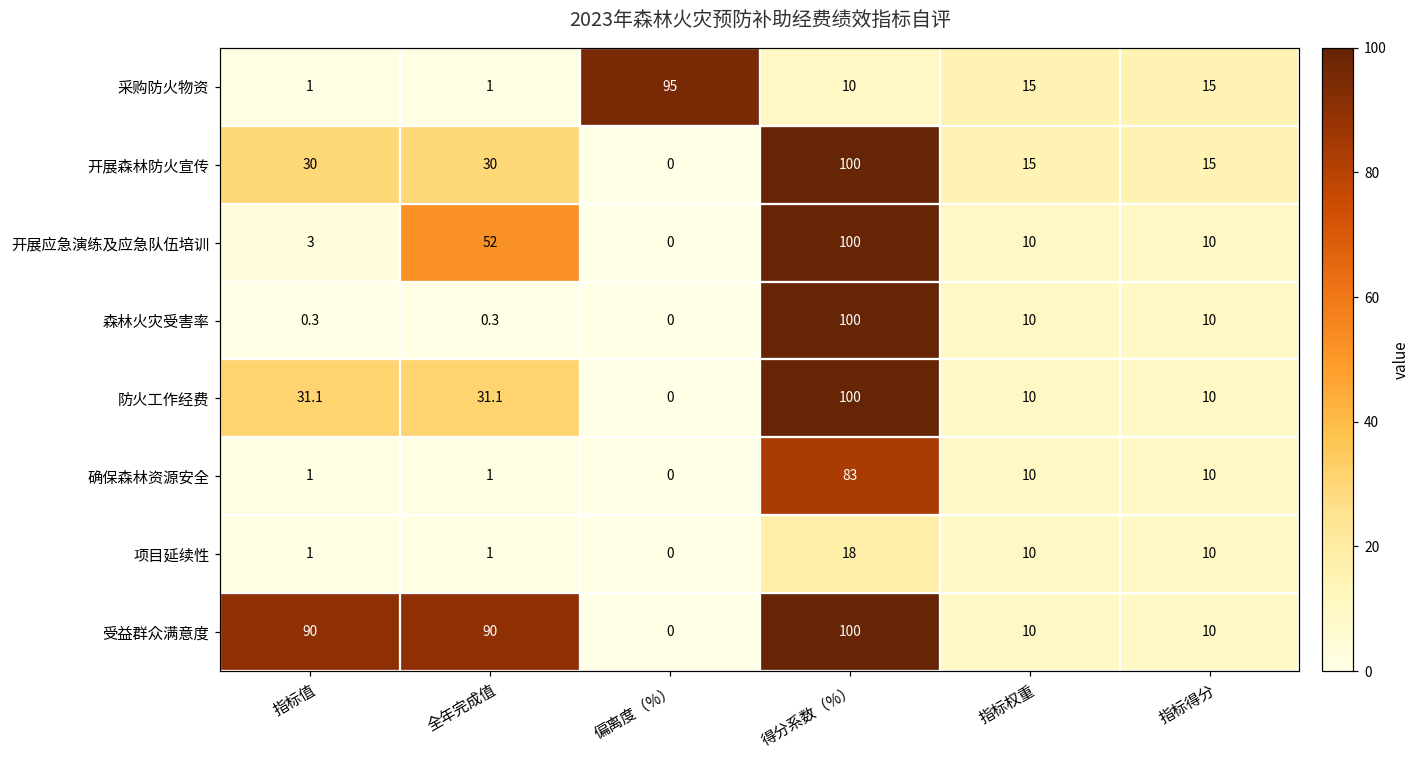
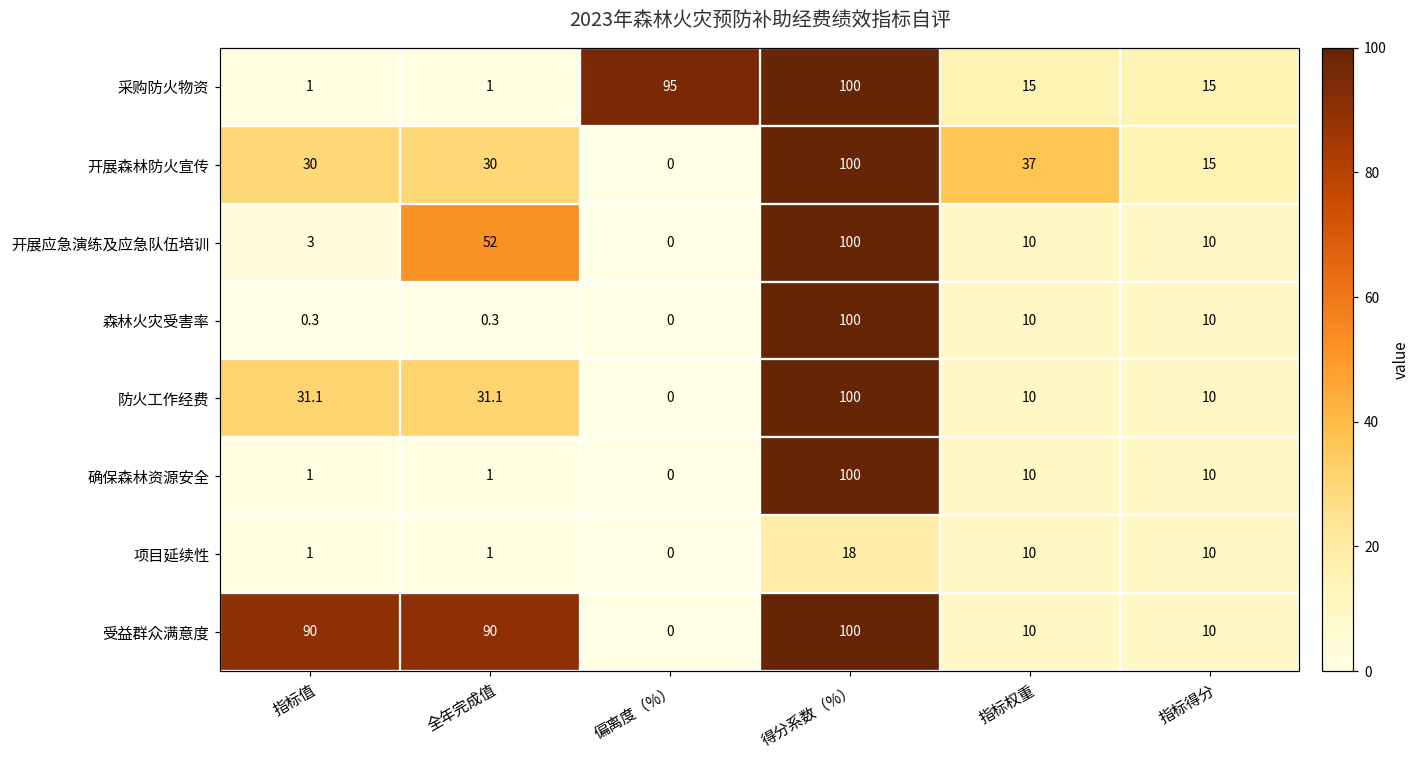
  {
    "采购防火物资": {
      "指标值": 1,
      "全年完成值": 1,
      "偏离度（%）": 95,
-     "得分系数（%）": 10,
+     "得分系数（%）": 100,
      "指标权重": 15,
      "指标得分": 15
    },
    "开展森林防火宣传": {
      "指标值": 30,
      "全年完成值": 30,
      "偏离度（%）": 0,
      "得分系数（%）": 100,
-     "指标权重": 15,
+     "指标权重": 37,
      "指标得分": 15
    },
    "开展应急演练及应急队伍培训": {
      "指标值": 3,
      "全年完成值": 52,
      "偏离度（%）": 0,
      "得分系数（%）": 100,
      "指标权重": 10,
      "指标得分": 10
    },
    "森林火灾受害率": {
      "指标值": 0.3,
      "全年完成值": 0.3,
      "偏离度（%）": 0,
      "得分系数（%）": 100,
      "指标权重": 10,
      "指标得分": 10
    },
    "防火工作经费": {
      "指标值": 31.1,
      "全年完成值": 31.1,
      "偏离度（%）": 0,
      "得分系数（%）": 100,
      "指标权重": 10,
      "指标得分": 10
    },
    "确保森林资源安全": {
      "指标值": 1,
      "全年完成值": 1,
      "偏离度（%）": 0,
-     "得分系数（%）": 83,
+     "得分系数（%）": 100,
      "指标权重": 10,
      "指标得分": 10
    },
    "项目延续性": {
      "指标值": 1,
      "全年完成值": 1,
      "偏离度（%）": 0,
      "得分系数（%）": 18,
      "指标权重": 10,
      "指标得分": 10
    },
    "受益群众满意度": {
      "指标值": 90,
      "全年完成值": 90,
      "偏离度（%）": 0,
      "得分系数（%）": 100,
      "指标权重": 10,
      "指标得分": 10
    }
  }
